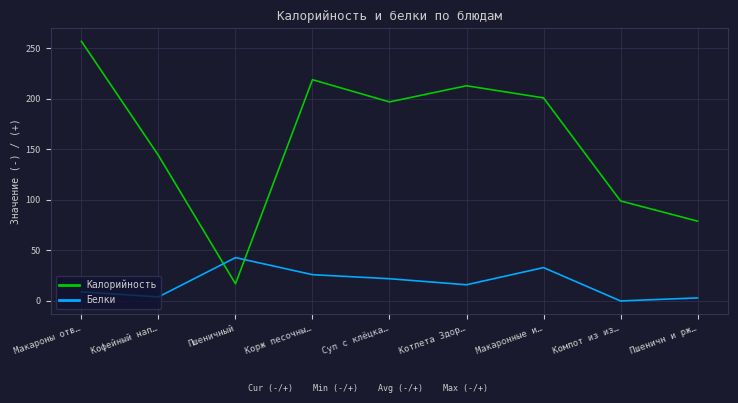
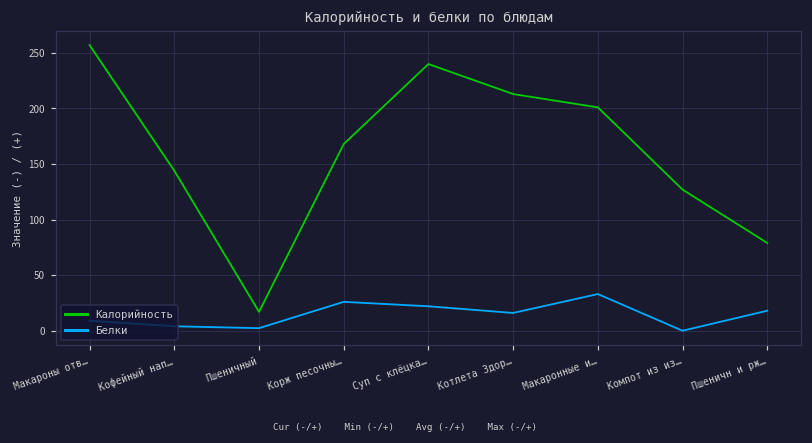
  {
    "Калорийность": {
      "Макароны отв…": 257,
      "Кофейный нап…": 144,
      "Пшеничный": 17,
-     "Корж песочны…": 219,
-     "Суп с клёцка…": 197,
+     "Корж песочны…": 168,
+     "Суп с клёцка…": 240,
      "Котлета Здор…": 213,
      "Макаронные и…": 201,
-     "Компот из из…": 99,
+     "Компот из из…": 127,
      "Пшеничн и рж…": 79
    },
    "Белки": {
-     "Пшеничный": 43,
+     "Пшеничный": 2,
      "Корж песочны…": 26,
      "Суп с клёцка…": 22,
      "Котлета Здор…": 16,
      "Макаронные и…": 33,
      "Компот из из…": 0,
-     "Пшеничн и рж…": 3
+     "Пшеничн и рж…": 18
    }
  }
